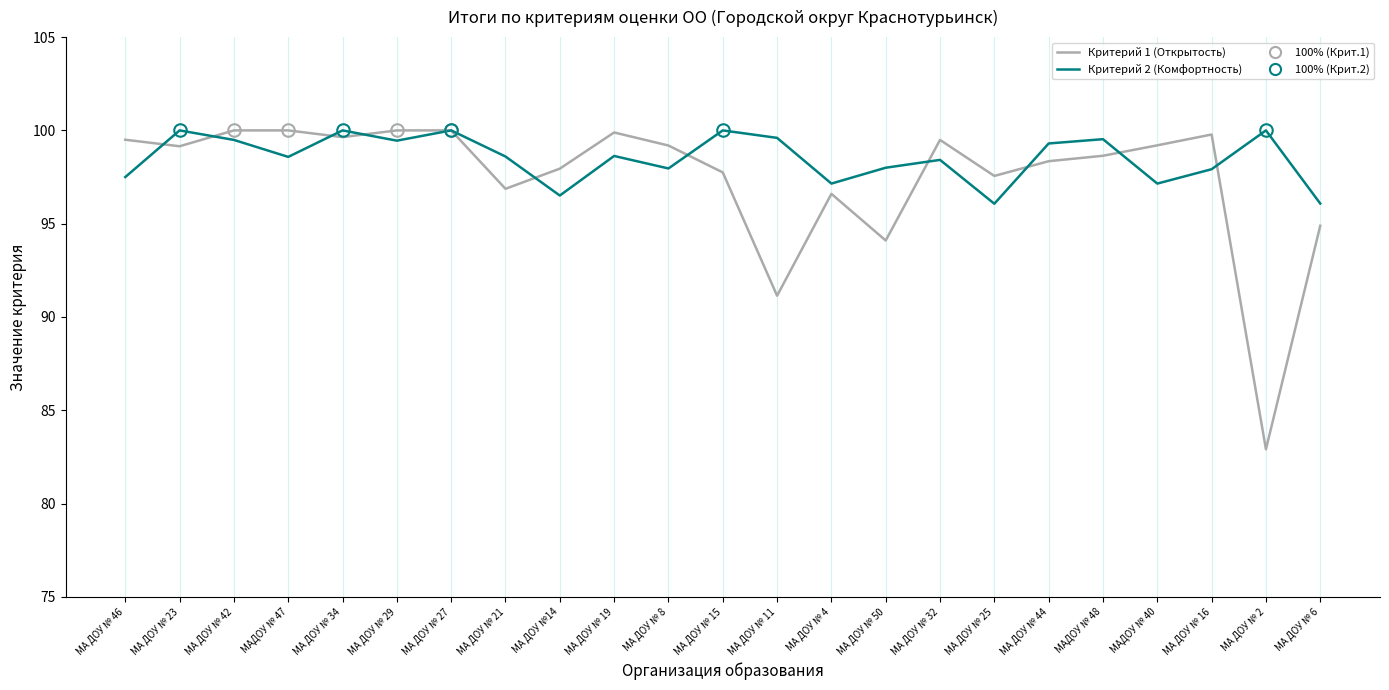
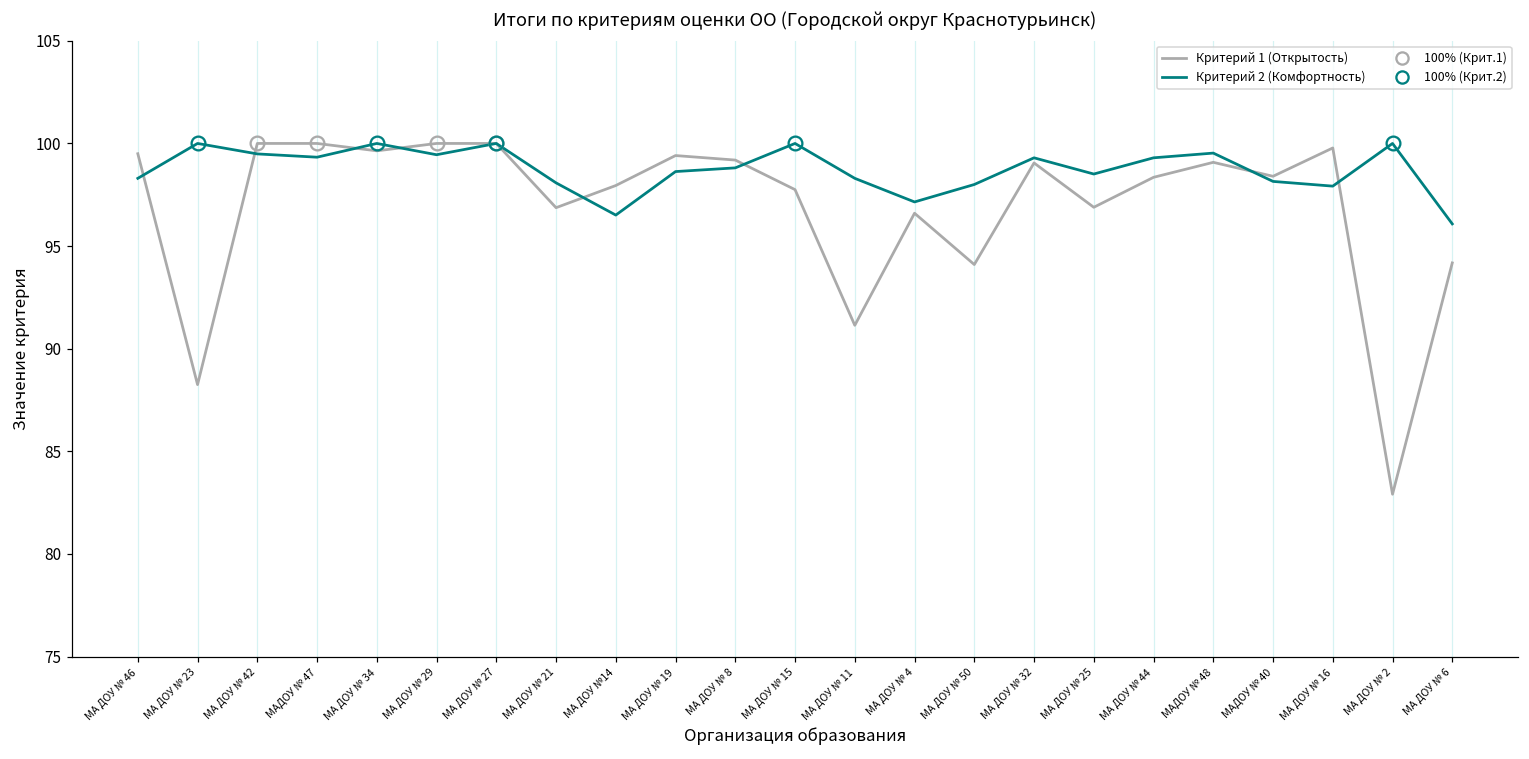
  {
    "Критерий 1 (Открытость)": {
      "МА ДОУ № 46": 99.5,
-     "МА ДОУ № 23": 99.2,
+     "МА ДОУ № 23": 88.3,
      "МА ДОУ № 34": 99.6,
      "МА ДОУ № 21": 96.9,
      "МА ДОУ №14": 98.0,
-     "МА ДОУ № 19": 99.9,
+     "МА ДОУ № 19": 99.4,
      "МА ДОУ № 8": 99.2,
      "МА ДОУ № 15": 97.8,
      "МА ДОУ № 11": 91.1,
      "МА ДОУ № 4": 96.6,
      "МА ДОУ № 50": 94.1,
-     "МА ДОУ № 32": 99.5,
-     "МА ДОУ № 25": 97.6,
+     "МА ДОУ № 32": 99.1,
+     "МА ДОУ № 25": 96.9,
      "МА ДОУ № 44": 98.4,
-     "МАДОУ № 48": 98.6,
-     "МАДОУ № 40": 99.2,
+     "МАДОУ № 48": 99.1,
+     "МАДОУ № 40": 98.4,
      "МА ДОУ № 16": 99.8,
      "МА ДОУ № 2": 82.9,
-     "МА ДОУ № 6": 94.9
+     "МА ДОУ № 6": 94.2
    },
    "Критерий 2 (Комфортность)": {
-     "МА ДОУ № 46": 97.5,
+     "МА ДОУ № 46": 98.3,
      "МА ДОУ № 42": 99.5,
-     "МАДОУ № 47": 98.6,
+     "МАДОУ № 47": 99.3,
      "МА ДОУ № 29": 99.5,
-     "МА ДОУ № 21": 98.6,
+     "МА ДОУ № 21": 98.1,
      "МА ДОУ №14": 96.5,
      "МА ДОУ № 19": 98.6,
-     "МА ДОУ № 8": 98.0,
-     "МА ДОУ № 11": 99.6,
+     "МА ДОУ № 8": 98.8,
+     "МА ДОУ № 11": 98.3,
      "МА ДОУ № 4": 97.2,
      "МА ДОУ № 50": 98.0,
-     "МА ДОУ № 32": 98.4,
-     "МА ДОУ № 25": 96.1,
+     "МА ДОУ № 32": 99.3,
+     "МА ДОУ № 25": 98.5,
      "МА ДОУ № 44": 99.3,
      "МАДОУ № 48": 99.5,
-     "МАДОУ № 40": 97.2,
+     "МАДОУ № 40": 98.2,
      "МА ДОУ № 16": 97.9,
      "МА ДОУ № 6": 96.1
    }
  }
